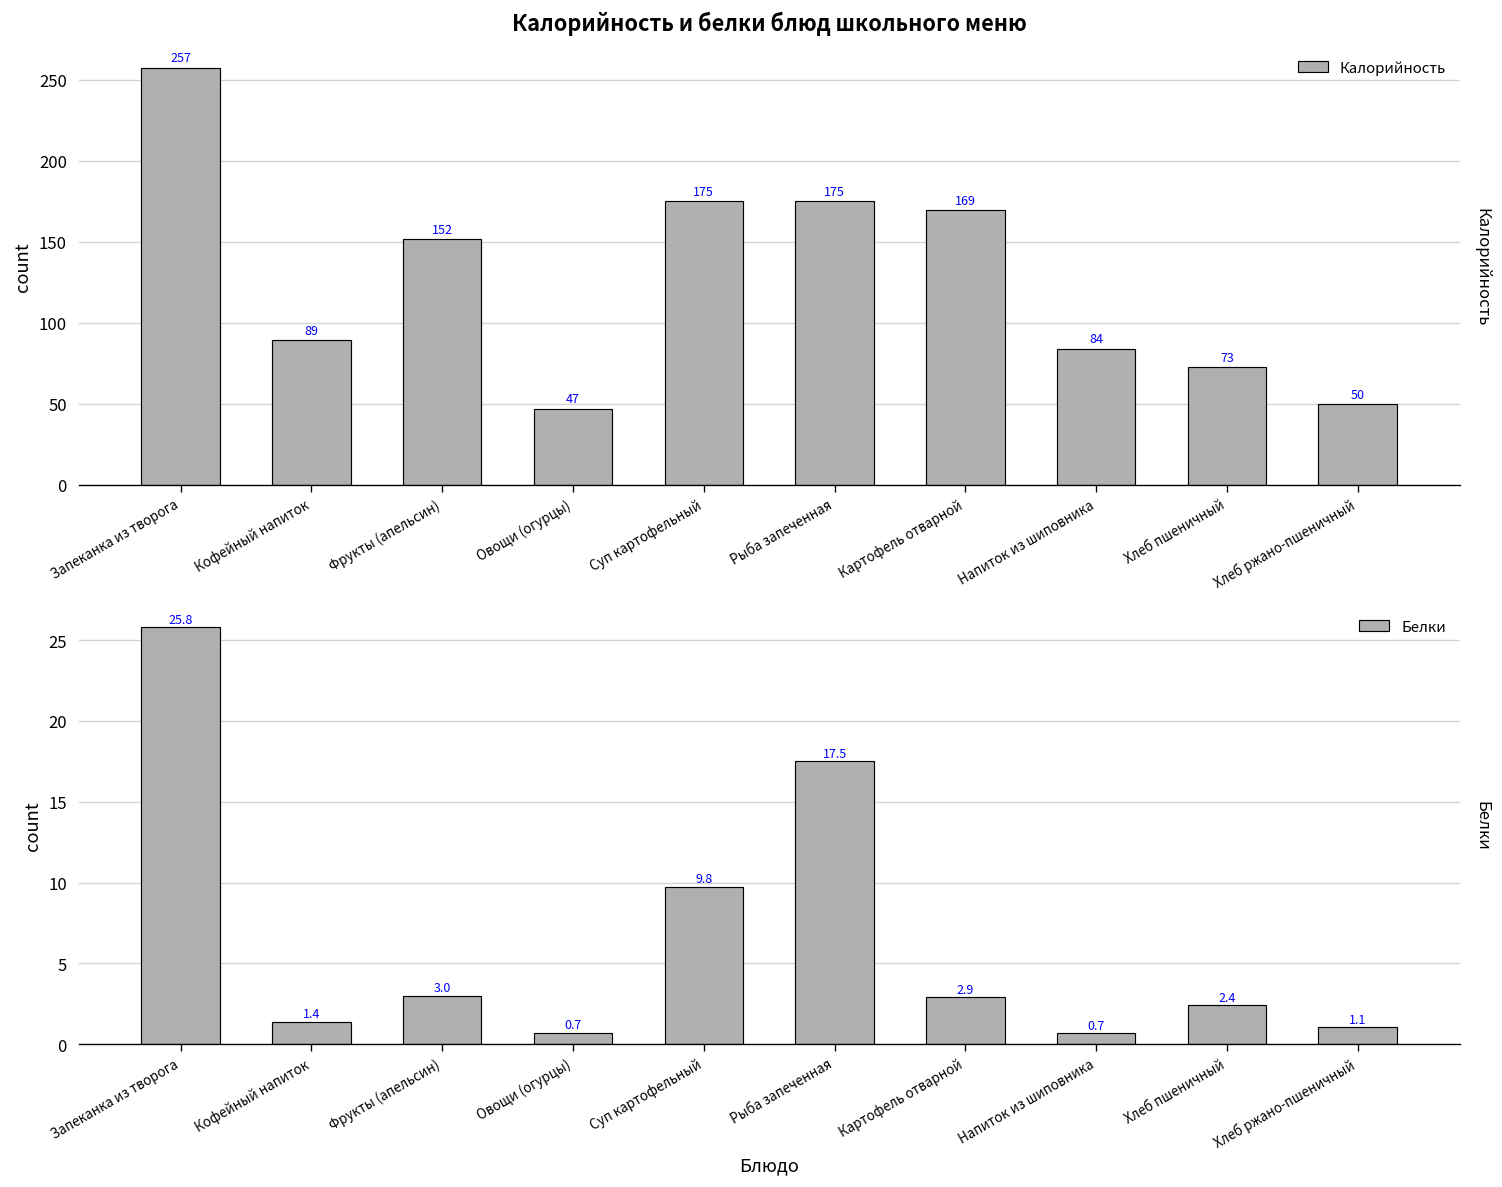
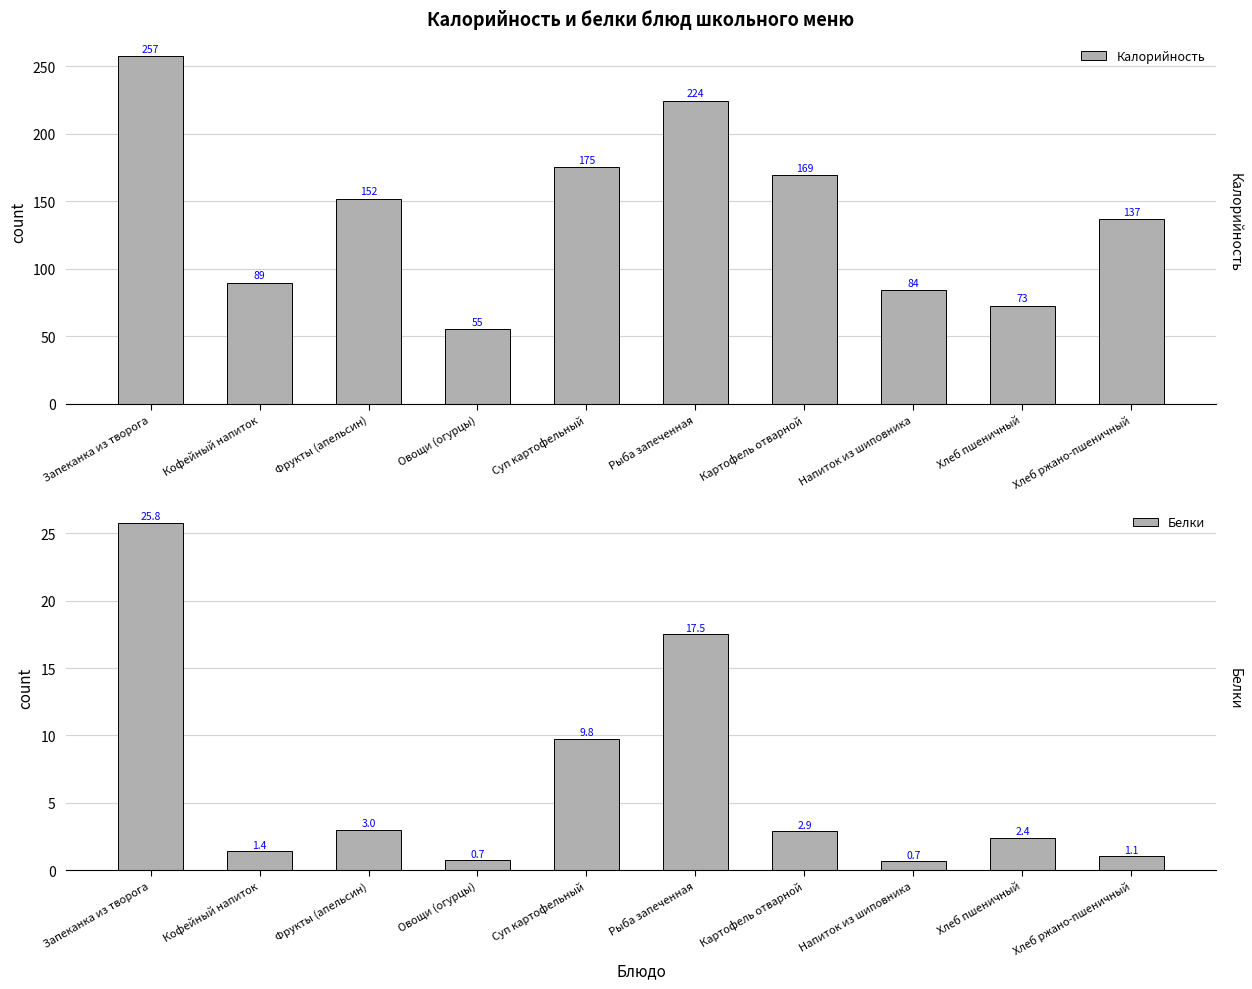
  {
    "Калорийность и белки блюд школьного меню": {
      "Запеканка из творога": 257,
      "Кофейный напиток": 89,
      "Фрукты (апельсин)": 152,
-     "Овощи (огурцы)": 47,
+     "Овощи (огурцы)": 55,
      "Суп картофельный": 175,
-     "Рыба запеченная": 175,
+     "Рыба запеченная": 224,
      "Картофель отварной": 169,
      "Напиток из шиповника": 84,
      "Хлеб пшеничный": 73,
-     "Хлеб ржано-пшеничный": 50
+     "Хлеб ржано-пшеничный": 137
    }
  }
